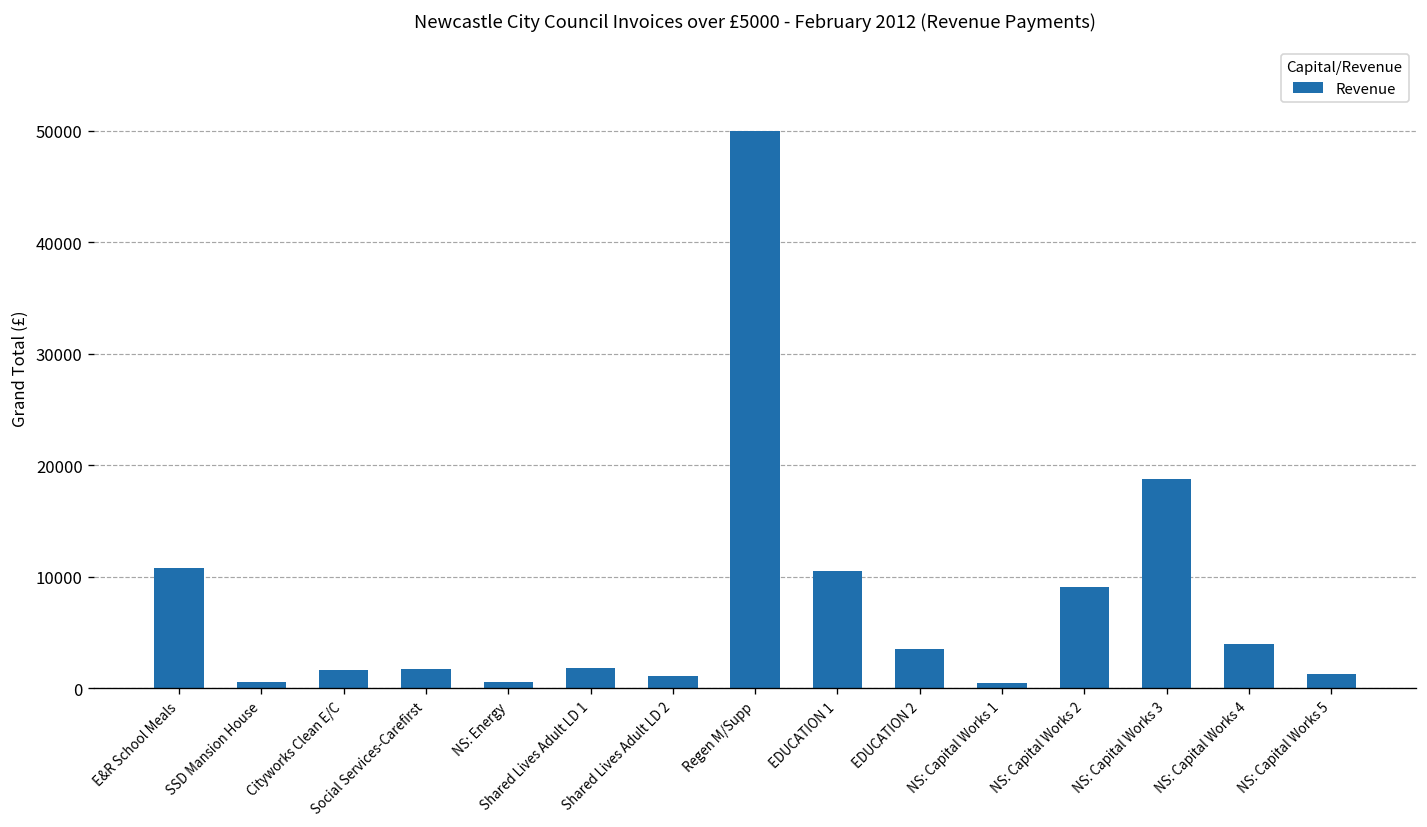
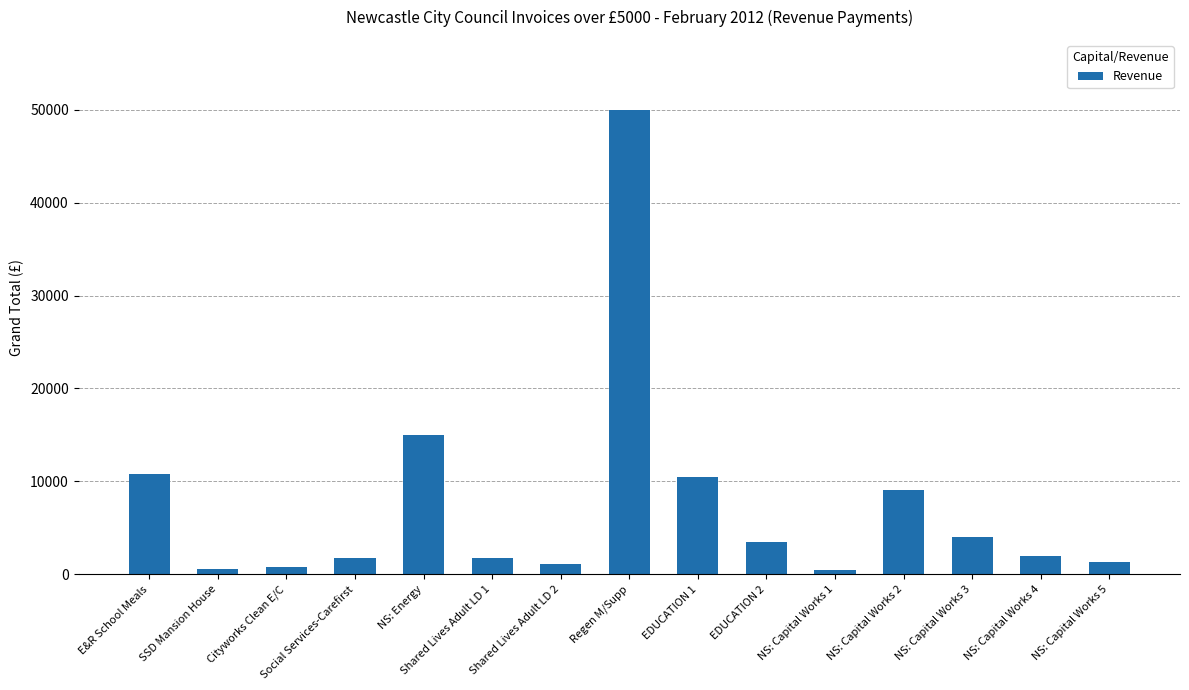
  {
    "E&R School Meals": 11000,
    "SSD Mansion House": 1000,
-   "Cityworks Clean E/C": 2000,
+   "Cityworks Clean E/C": 1000,
    "Social Services-Carefirst": 2000,
-   "NS: Energy": 1000,
+   "NS: Energy": 15000,
    "Shared Lives Adult LD 1": 2000,
    "Shared Lives Adult LD 2": 1000,
    "Regen M/Supp": 50000,
    "EDUCATION 1": 11000,
    "EDUCATION 2": 4000,
    "NS: Capital Works 1": 0,
    "NS: Capital Works 2": 9000,
-   "NS: Capital Works 3": 19000,
-   "NS: Capital Works 4": 4000,
+   "NS: Capital Works 3": 4000,
+   "NS: Capital Works 4": 2000,
    "NS: Capital Works 5": 1000
  }
